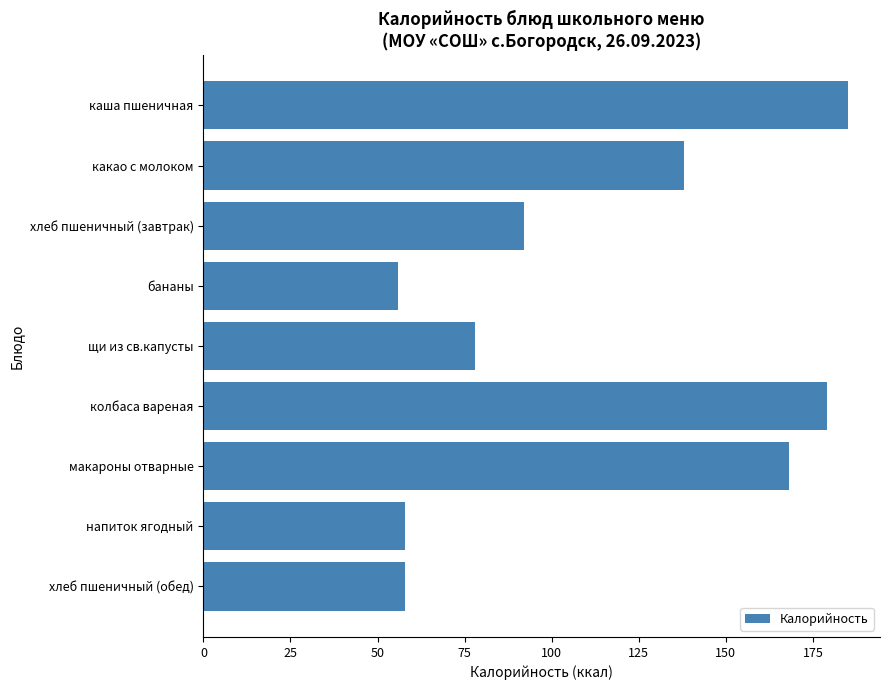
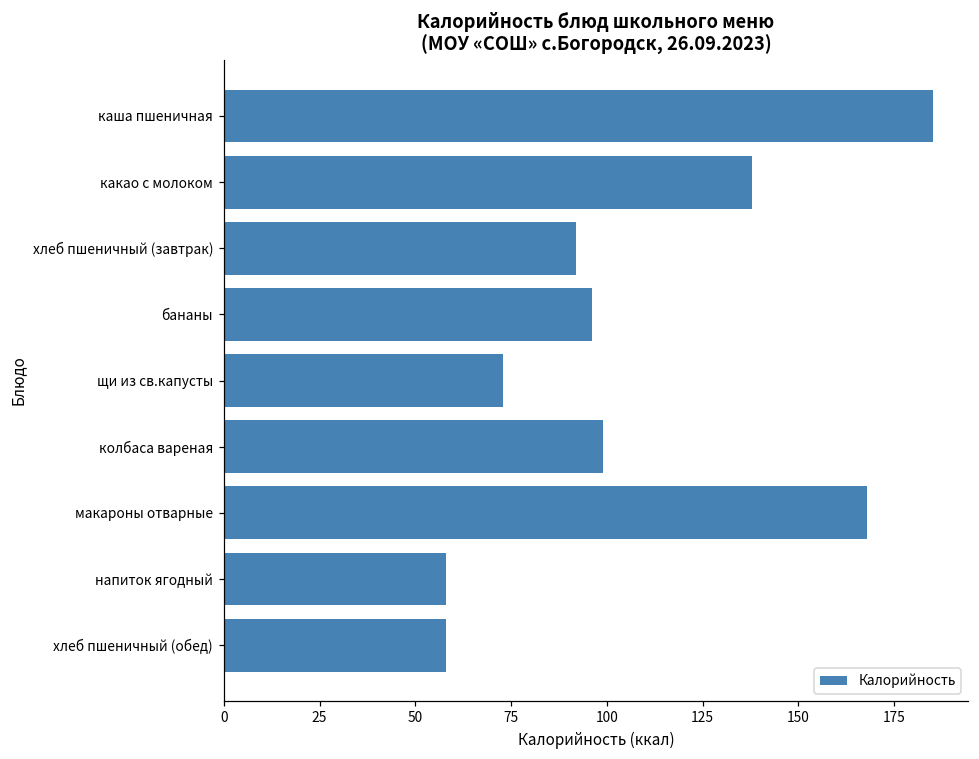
  {
    "каша пшеничная": 185,
    "какао с молоком": 138,
    "хлеб пшеничный (завтрак)": 92,
-   "бананы": 56,
-   "щи из св.капусты": 78,
-   "колбаса вареная": 179,
+   "бананы": 96,
+   "щи из св.капусты": 73,
+   "колбаса вареная": 99,
    "макароны отварные": 168,
    "напиток ягодный": 58,
    "хлеб пшеничный (обед)": 58
  }
